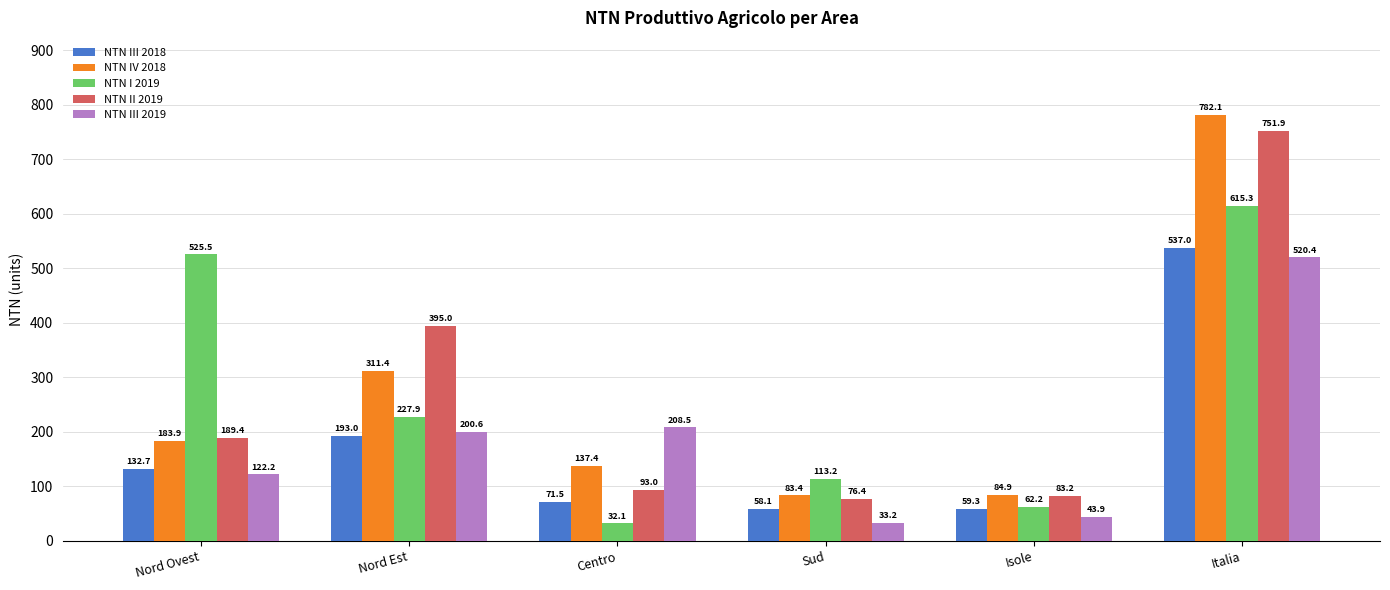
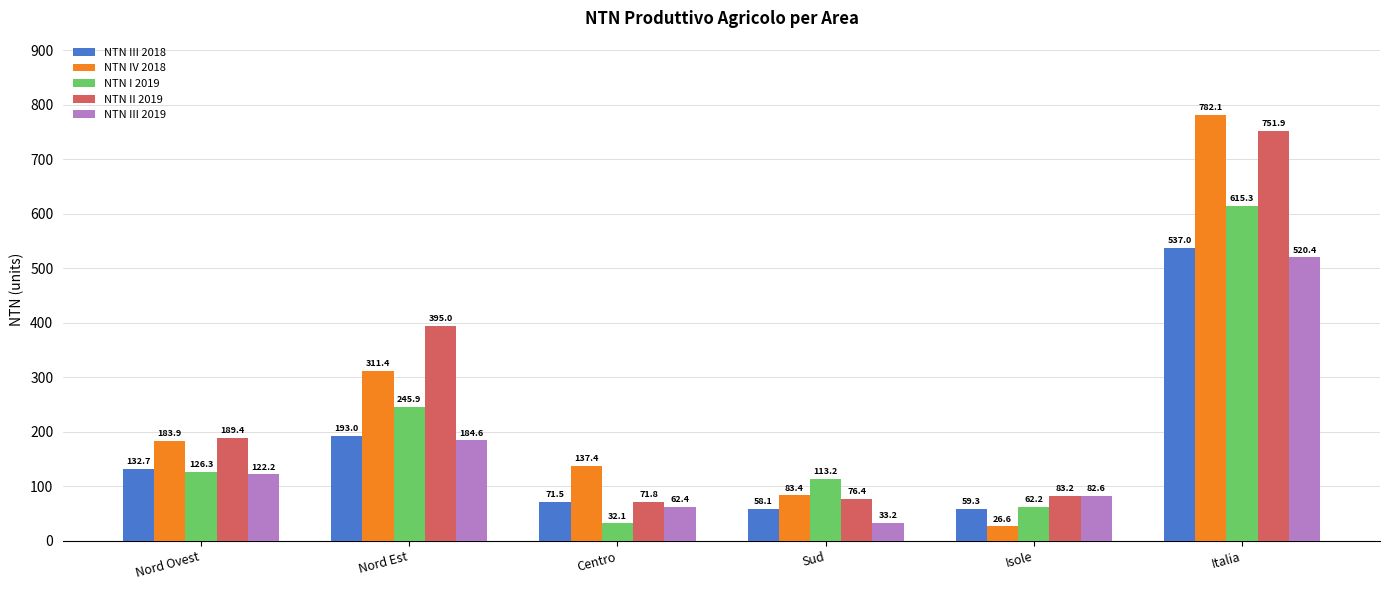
  {
    "NTN III 2018": {
      "Nord Ovest": 132.7,
      "Nord Est": 193.0,
      "Centro": 71.5,
      "Sud": 58.1,
      "Isole": 59.3,
      "Italia": 537.0
    },
    "NTN IV 2018": {
      "Nord Ovest": 183.9,
      "Nord Est": 311.4,
      "Centro": 137.4,
      "Sud": 83.4,
-     "Isole": 84.9,
+     "Isole": 26.6,
      "Italia": 782.1
    },
    "NTN I 2019": {
-     "Nord Ovest": 525.5,
-     "Nord Est": 227.9,
+     "Nord Ovest": 126.3,
+     "Nord Est": 245.9,
      "Centro": 32.1,
      "Sud": 113.2,
      "Isole": 62.2,
      "Italia": 615.3
    },
    "NTN II 2019": {
      "Nord Ovest": 189.4,
      "Nord Est": 395.0,
-     "Centro": 93.0,
+     "Centro": 71.8,
      "Sud": 76.4,
      "Isole": 83.2,
      "Italia": 751.9
    },
    "NTN III 2019": {
      "Nord Ovest": 122.2,
-     "Nord Est": 200.6,
-     "Centro": 208.5,
+     "Nord Est": 184.6,
+     "Centro": 62.4,
      "Sud": 33.2,
-     "Isole": 43.9,
+     "Isole": 82.6,
      "Italia": 520.4
    }
  }
